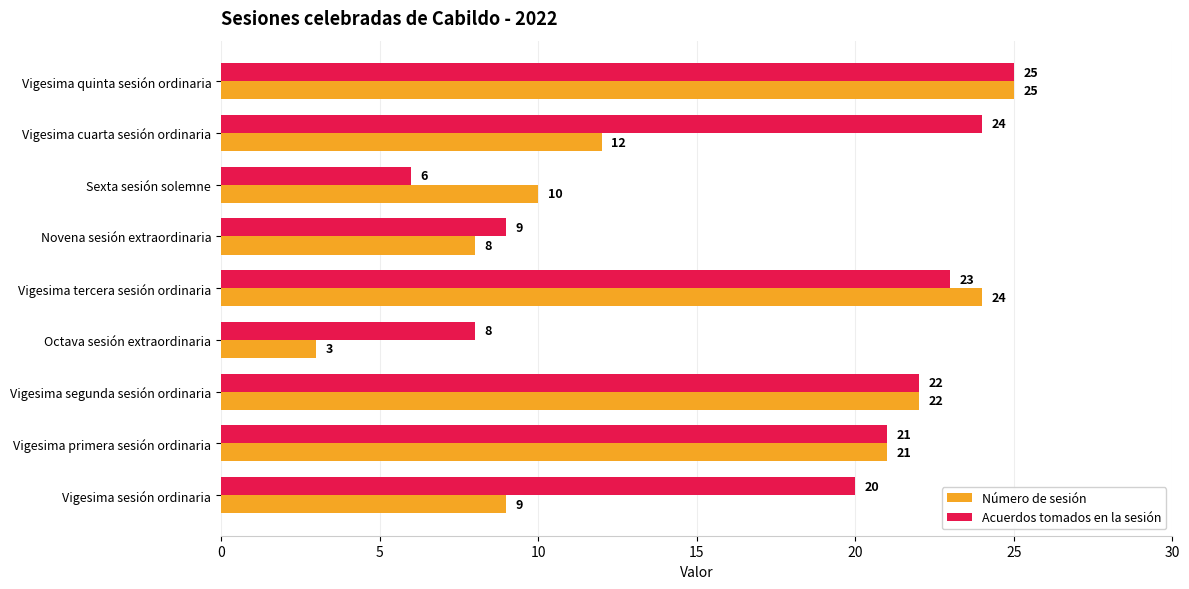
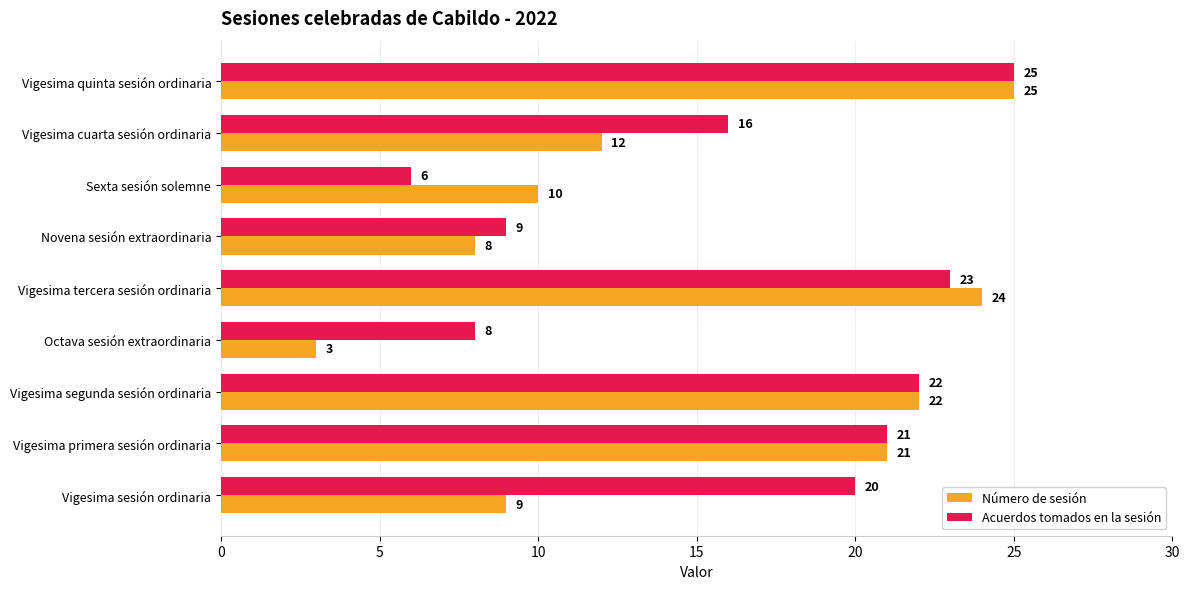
  {
    "Número de sesión": {
      "Vigesima quinta sesión ordinaria": 25,
      "Vigesima cuarta sesión ordinaria": 12,
      "Sexta sesión solemne": 10,
      "Novena sesión extraordinaria": 8,
      "Vigesima tercera sesión ordinaria": 24,
      "Octava sesión extraordinaria": 3,
      "Vigesima segunda sesión ordinaria": 22,
      "Vigesima primera sesión ordinaria": 21,
      "Vigesima sesión ordinaria": 9
    },
    "Acuerdos tomados en la sesión": {
      "Vigesima quinta sesión ordinaria": 25,
-     "Vigesima cuarta sesión ordinaria": 24,
+     "Vigesima cuarta sesión ordinaria": 16,
      "Sexta sesión solemne": 6,
      "Novena sesión extraordinaria": 9,
      "Vigesima tercera sesión ordinaria": 23,
      "Octava sesión extraordinaria": 8,
      "Vigesima segunda sesión ordinaria": 22,
      "Vigesima primera sesión ordinaria": 21,
      "Vigesima sesión ordinaria": 20
    }
  }
